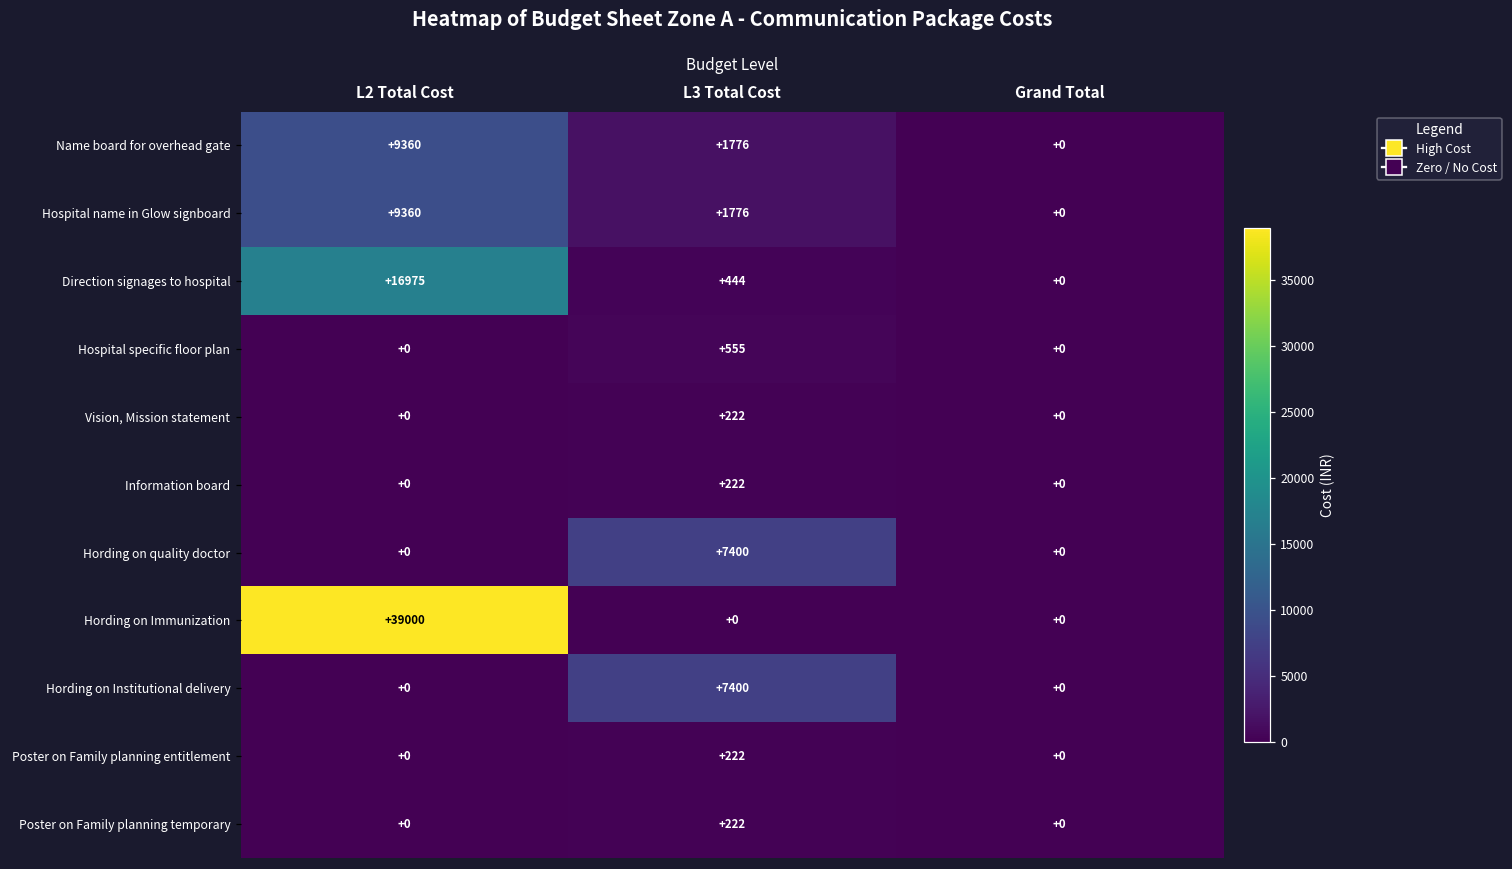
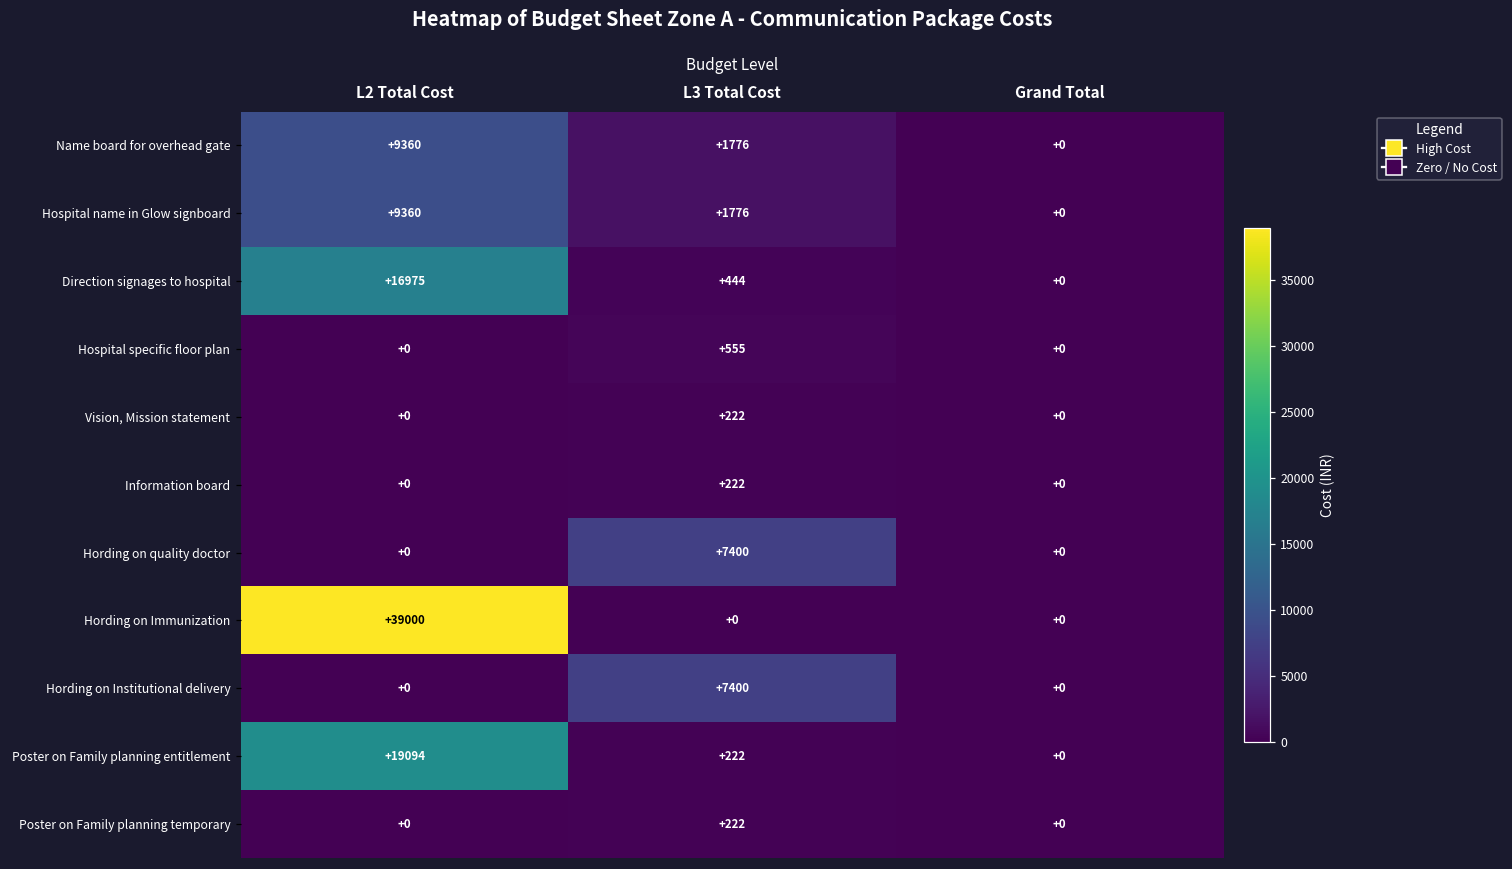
  {
    "Name board for overhead gate": {
      "L2 Total Cost": "+9360",
      "L3 Total Cost": "+1776",
      "Grand Total": "+0"
    },
    "Hospital name in Glow signboard": {
      "L2 Total Cost": "+9360",
      "L3 Total Cost": "+1776",
      "Grand Total": "+0"
    },
    "Direction signages to hospital": {
      "L2 Total Cost": "+16975",
      "L3 Total Cost": "+444",
      "Grand Total": "+0"
    },
    "Hospital specific floor plan": {
      "L2 Total Cost": "+0",
      "L3 Total Cost": "+555",
      "Grand Total": "+0"
    },
    "Vision, Mission statement": {
      "L2 Total Cost": "+0",
      "L3 Total Cost": "+222",
      "Grand Total": "+0"
    },
    "Information board": {
      "L2 Total Cost": "+0",
      "L3 Total Cost": "+222",
      "Grand Total": "+0"
    },
    "Hording on quality doctor": {
      "L2 Total Cost": "+0",
      "L3 Total Cost": "+7400",
      "Grand Total": "+0"
    },
    "Hording on Immunization": {
      "L2 Total Cost": "+39000",
      "L3 Total Cost": "+0",
      "Grand Total": "+0"
    },
    "Hording on Institutional delivery": {
      "L2 Total Cost": "+0",
      "L3 Total Cost": "+7400",
      "Grand Total": "+0"
    },
    "Poster on Family planning entitlement": {
-     "L2 Total Cost": "+0",
+     "L2 Total Cost": "+19094",
      "L3 Total Cost": "+222",
      "Grand Total": "+0"
    },
    "Poster on Family planning temporary": {
      "L2 Total Cost": "+0",
      "L3 Total Cost": "+222",
      "Grand Total": "+0"
    }
  }
